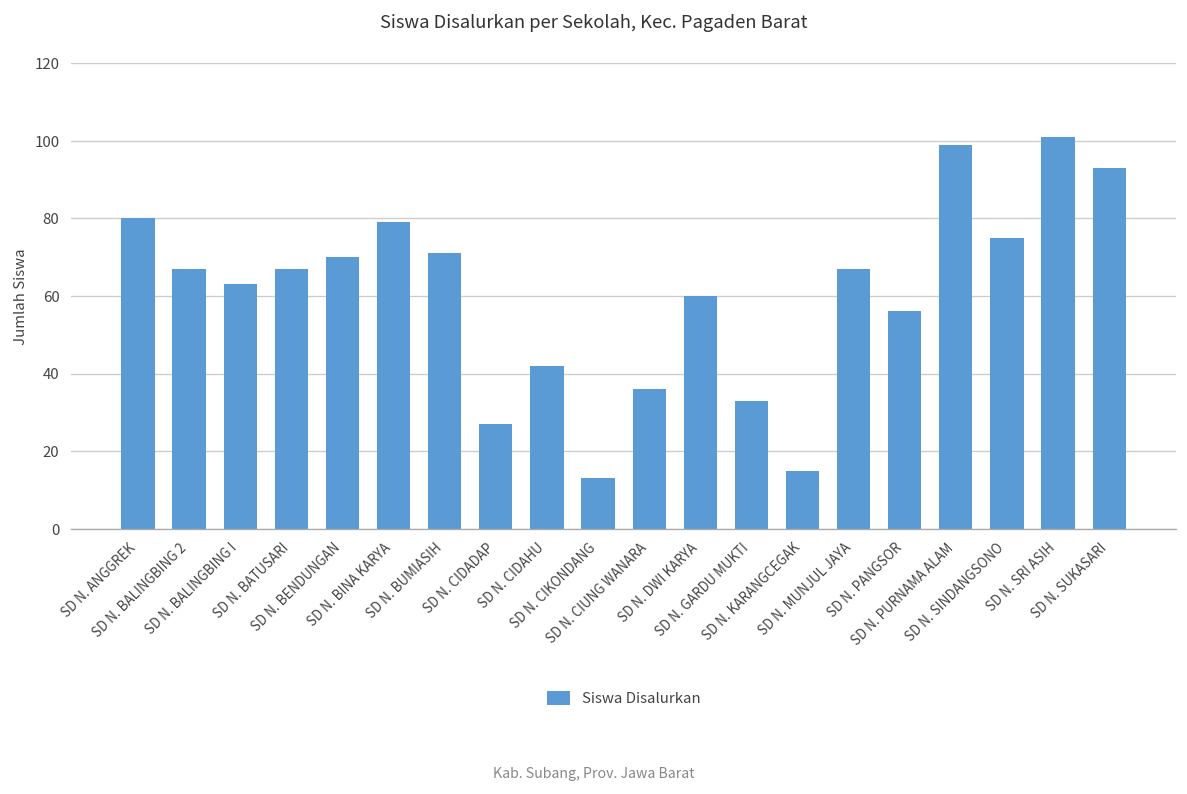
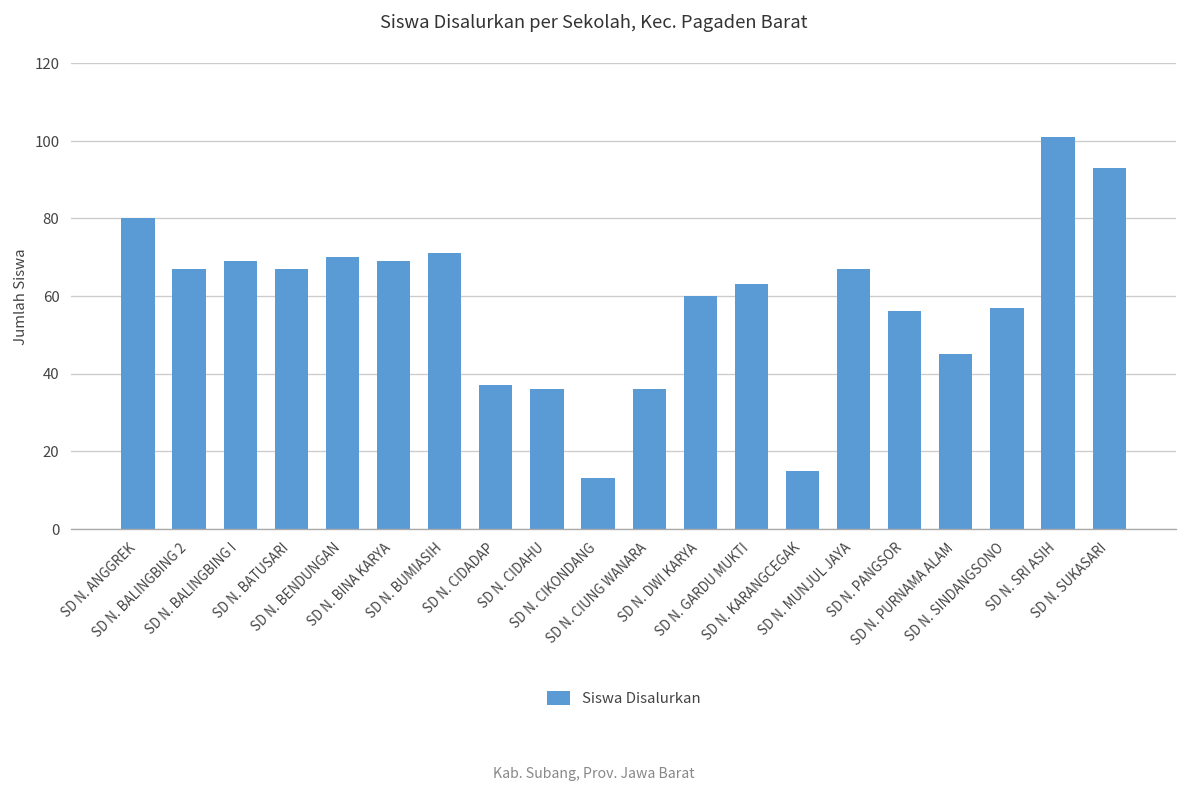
  {
    "SD N. ANGGREK": 80,
    "SD N. BALINGBING 2": 67,
-   "SD N. BALINGBING I": 63,
+   "SD N. BALINGBING I": 69,
    "SD N. BATUSARI": 67,
    "SD N. BENDUNGAN": 70,
-   "SD N. BINA KARYA": 79,
+   "SD N. BINA KARYA": 69,
    "SD N. BUMIASIH": 71,
-   "SD N. CIDADAP": 27,
-   "SD N. CIDAHU": 42,
+   "SD N. CIDADAP": 37,
+   "SD N. CIDAHU": 36,
    "SD N. CIKONDANG": 13,
    "SD N. CIUNG WANARA": 36,
    "SD N. DWI KARYA": 60,
-   "SD N. GARDU MUKTI": 33,
+   "SD N. GARDU MUKTI": 63,
    "SD N. KARANGCEGAK": 15,
    "SD N. MUNJUL JAYA": 67,
    "SD N. PANGSOR": 56,
-   "SD N. PURNAMA ALAM": 99,
-   "SD N. SINDANGSONO": 75,
+   "SD N. PURNAMA ALAM": 45,
+   "SD N. SINDANGSONO": 57,
    "SD N. SRI ASIH": 101,
    "SD N. SUKASARI": 93
  }
